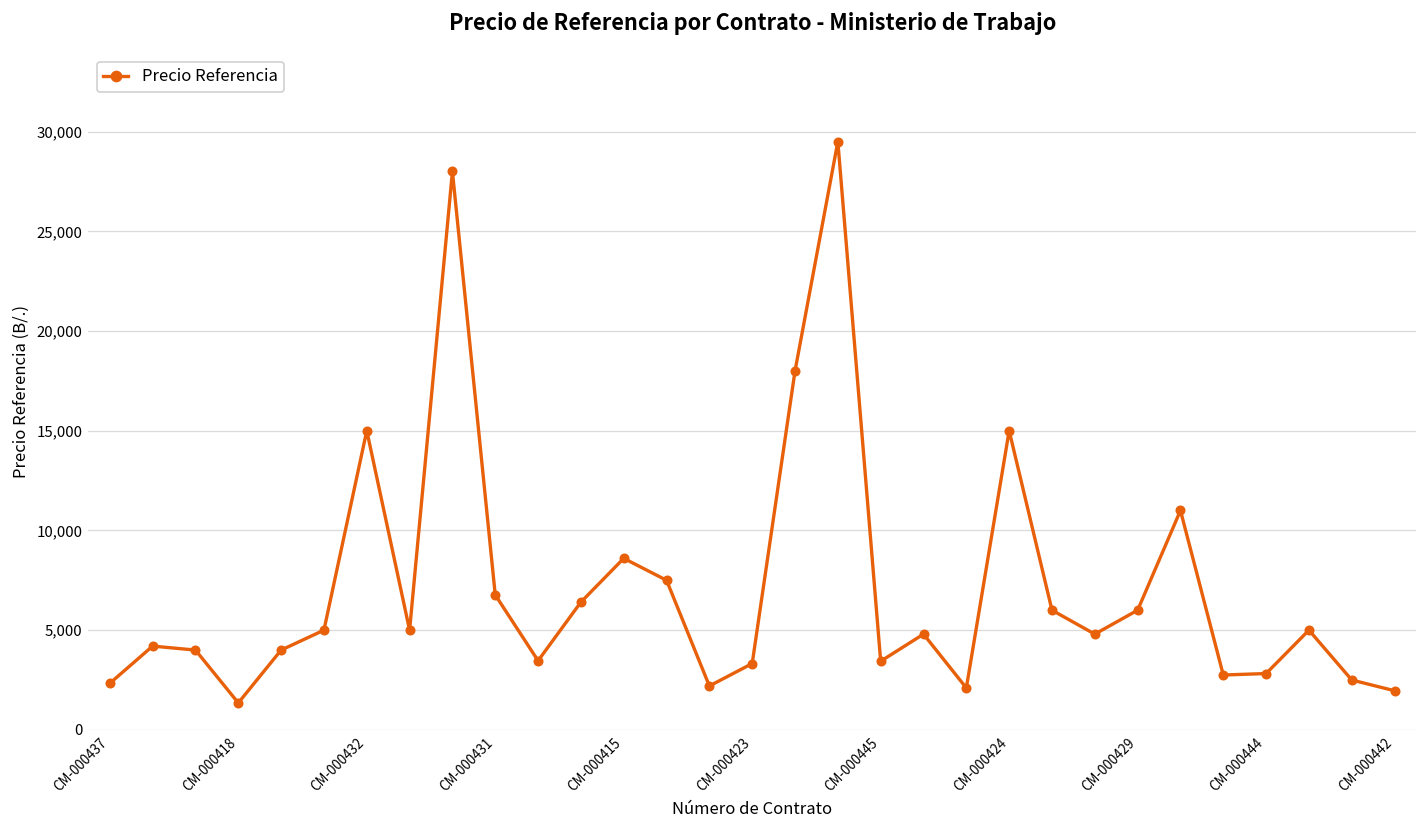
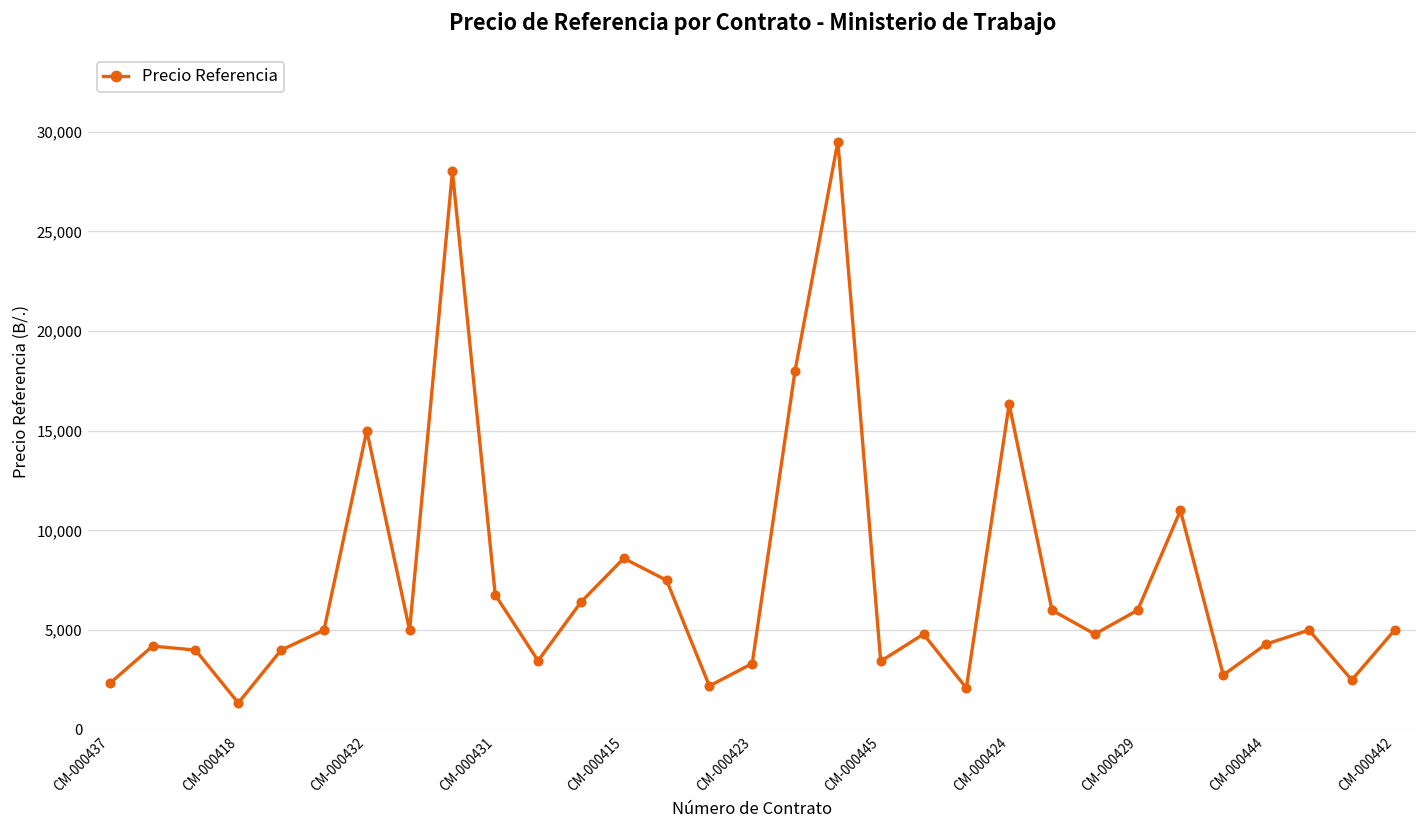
  {
    "CM-000437": "2,300",
    "CM-000418": "1,400",
    "CM-000432": "15,000",
    "CM-000431": "6,800",
    "CM-000415": "8,600",
    "CM-000423": "3,300",
    "CM-000445": "3,400",
-   "CM-000424": "15,000",
+   "CM-000424": "16,300",
    "CM-000429": "6,000",
-   "CM-000444": "2,800",
-   "CM-000442": "2,000"
+   "CM-000444": "4,300",
+   "CM-000442": "5,000"
  }
